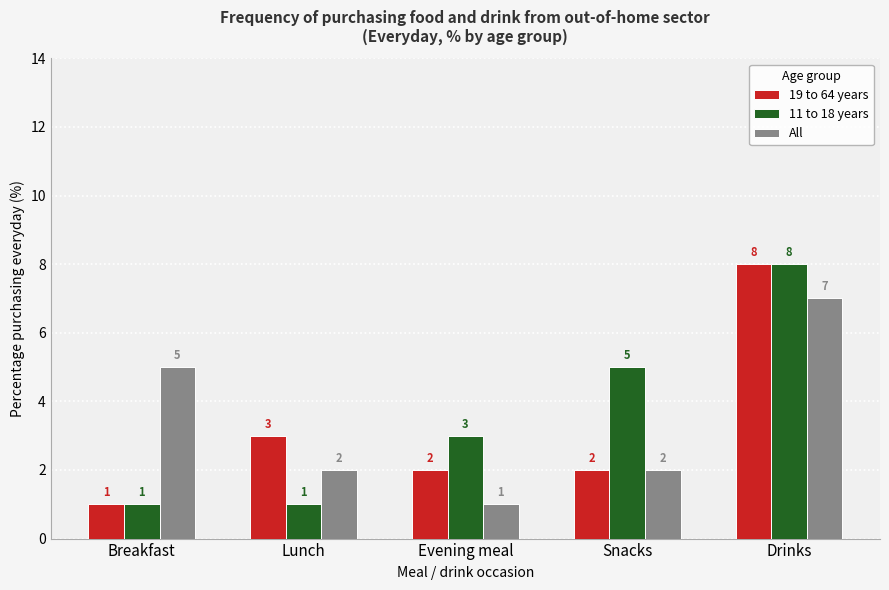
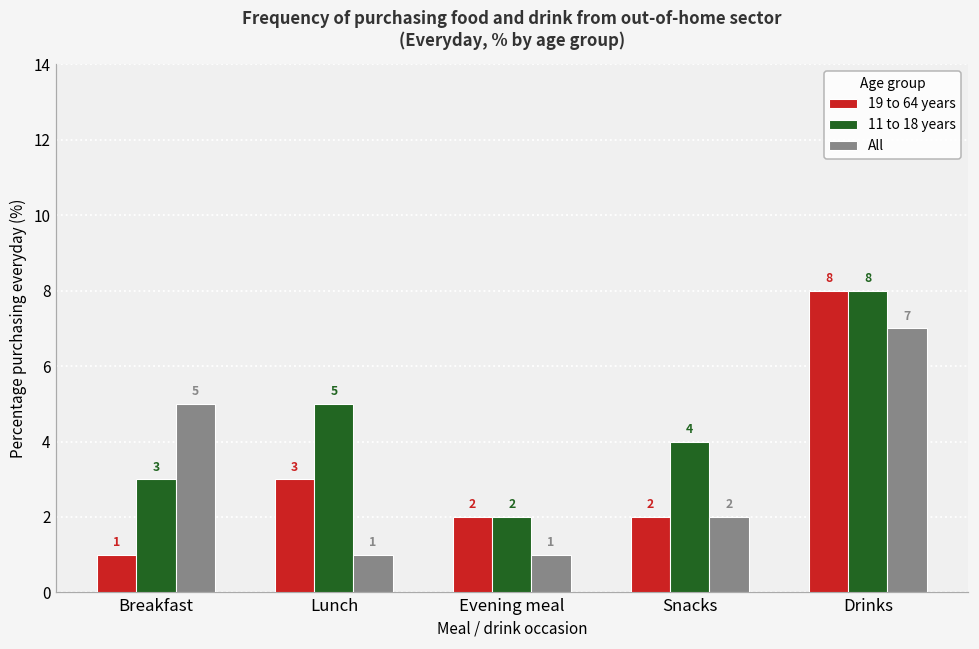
  {
    "19 to 64 years": {
      "Breakfast": 1,
      "Lunch": 3,
      "Evening meal": 2,
      "Snacks": 2,
      "Drinks": 8
    },
    "11 to 18 years": {
-     "Breakfast": 1,
-     "Lunch": 1,
-     "Evening meal": 3,
-     "Snacks": 5,
+     "Breakfast": 3,
+     "Lunch": 5,
+     "Evening meal": 2,
+     "Snacks": 4,
      "Drinks": 8
    },
    "All": {
      "Breakfast": 5,
-     "Lunch": 2,
+     "Lunch": 1,
      "Evening meal": 1,
      "Snacks": 2,
      "Drinks": 7
    }
  }
